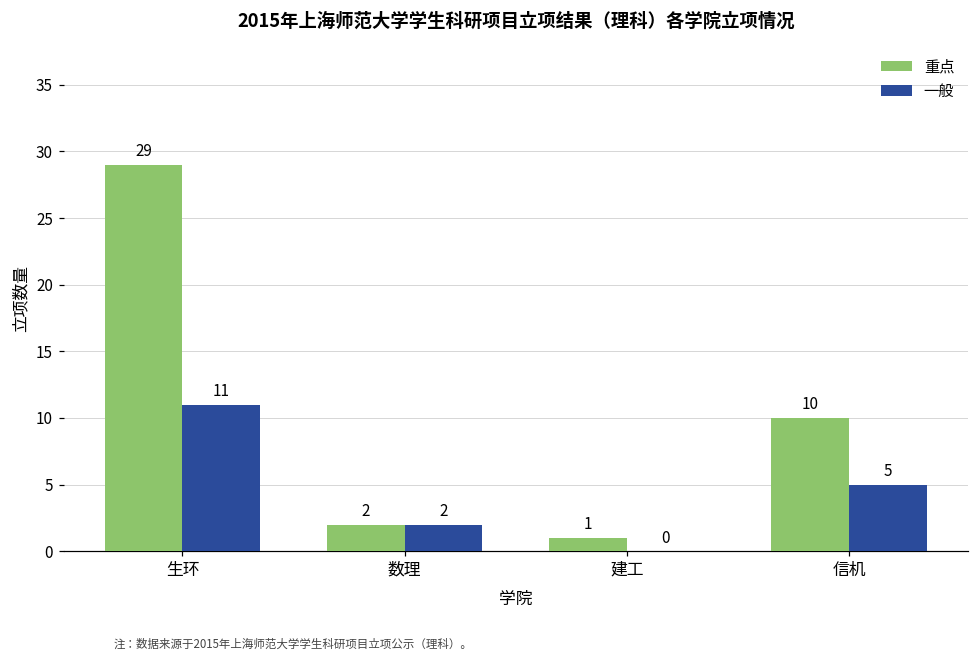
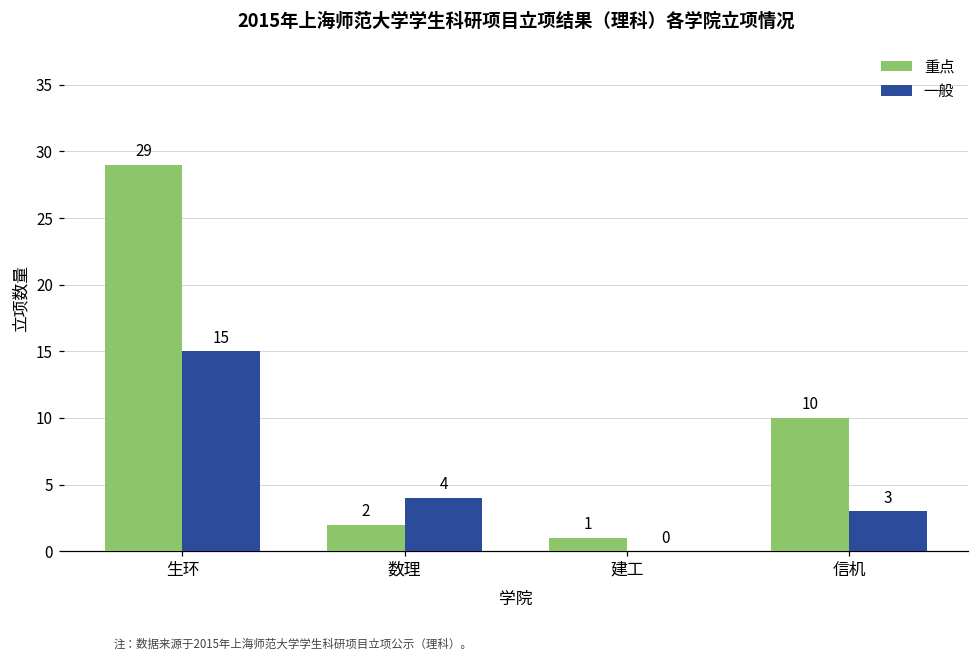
  {
    "重点": {
      "生环": 29,
      "数理": 2,
      "建工": 1,
      "信机": 10
    },
    "一般": {
-     "生环": 11,
-     "数理": 2,
+     "生环": 15,
+     "数理": 4,
      "建工": 0,
-     "信机": 5
+     "信机": 3
    }
  }
